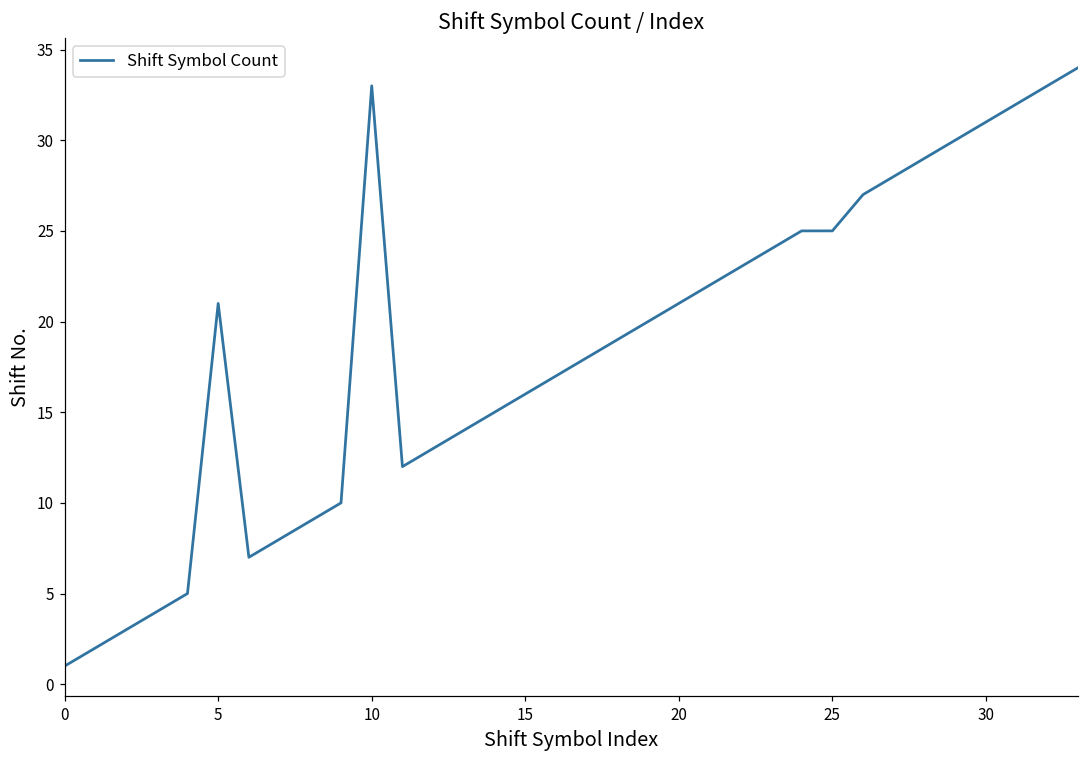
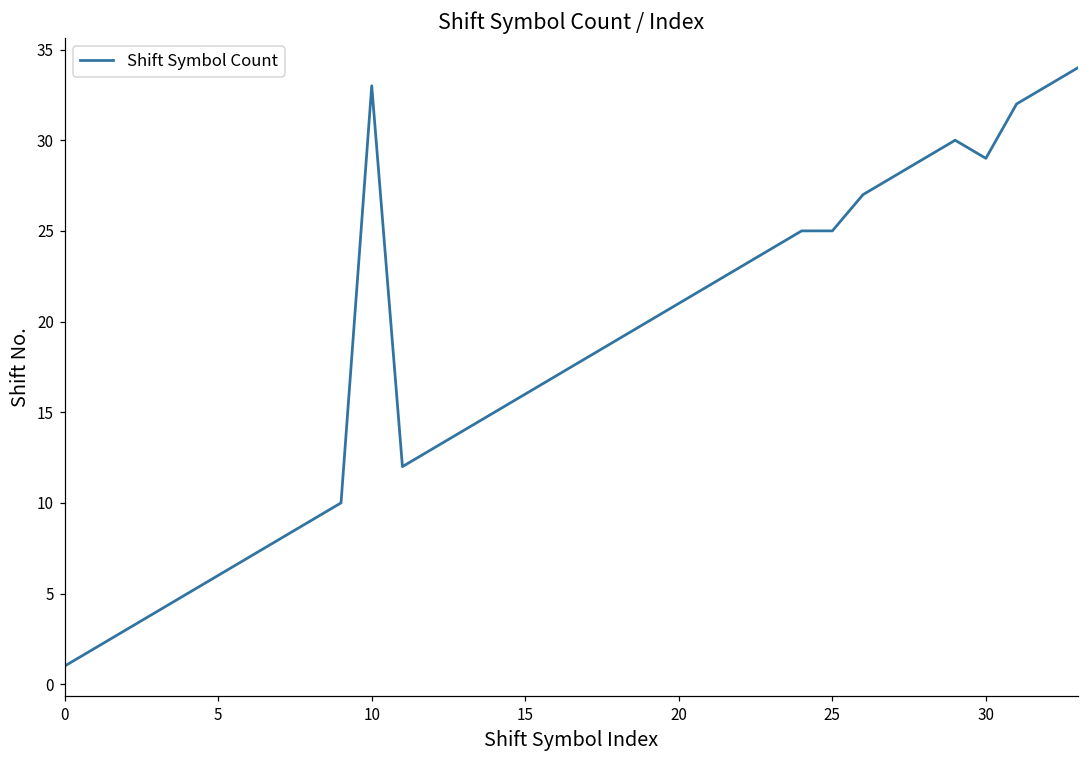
  {
    "0": 1,
-   "5": 21,
+   "5": 6,
    "10": 33,
    "15": 16,
    "20": 21,
    "25": 25,
-   "30": 31
+   "30": 29
  }
